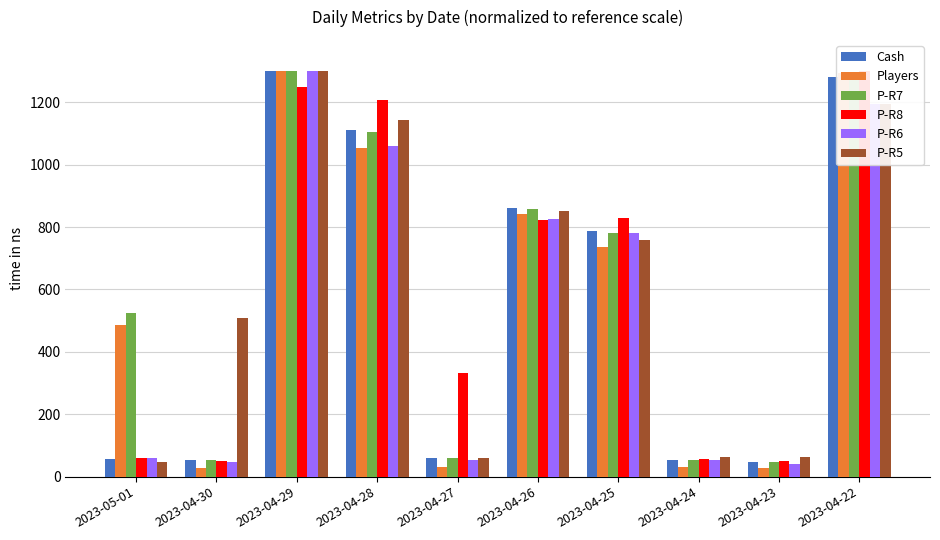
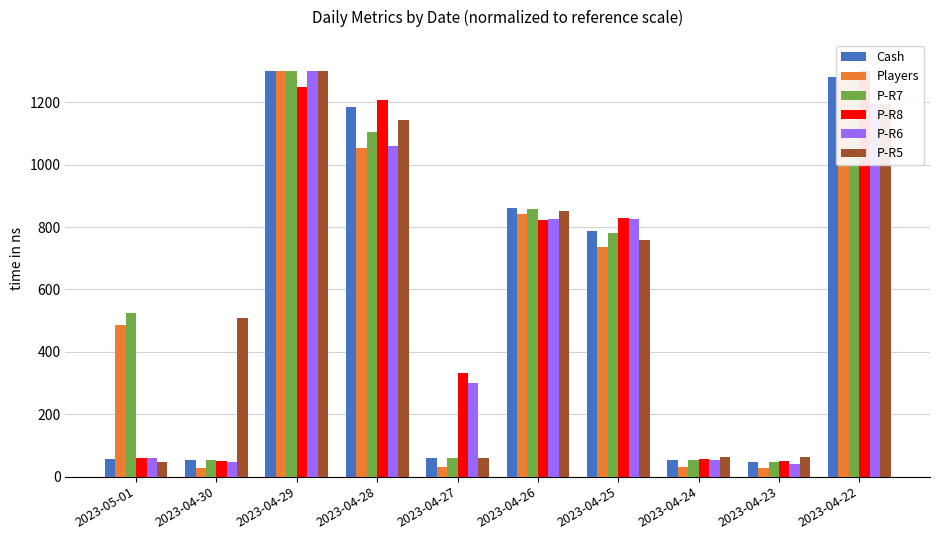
  {
    "Cash": {
      "2023-05-01": 60,
      "2023-04-30": 50,
      "2023-04-29": 1300,
-     "2023-04-28": 1110,
+     "2023-04-28": 1190,
      "2023-04-27": 60,
      "2023-04-26": 860,
      "2023-04-25": 790,
      "2023-04-24": 50,
      "2023-04-23": 50,
      "2023-04-22": 1280
    },
    "Players": {
      "2023-05-01": 490,
      "2023-04-30": 30,
      "2023-04-29": 1300,
      "2023-04-28": 1050,
      "2023-04-27": 30,
      "2023-04-26": 840,
      "2023-04-25": 740,
      "2023-04-24": 30,
      "2023-04-23": 30
    },
    "P-R7": {
      "2023-05-01": 530,
      "2023-04-30": 50,
      "2023-04-29": 1300,
      "2023-04-28": 1100,
      "2023-04-27": 60,
      "2023-04-26": 860,
      "2023-04-25": 780,
      "2023-04-24": 50,
      "2023-04-23": 50
    },
    "P-R8": {
      "2023-05-01": 60,
      "2023-04-30": 50,
      "2023-04-29": 1250,
      "2023-04-28": 1210,
      "2023-04-27": 330,
      "2023-04-26": 820,
      "2023-04-25": 830,
      "2023-04-24": 60,
      "2023-04-23": 50
    },
    "P-R6": {
      "2023-05-01": 60,
      "2023-04-30": 50,
      "2023-04-29": 1300,
      "2023-04-28": 1060,
-     "2023-04-27": 50,
+     "2023-04-27": 300,
      "2023-04-26": 830,
-     "2023-04-25": 780,
+     "2023-04-25": 830,
      "2023-04-24": 50,
      "2023-04-23": 40
    },
    "P-R5": {
      "2023-05-01": 50,
      "2023-04-30": 510,
      "2023-04-29": 1300,
      "2023-04-28": 1140,
      "2023-04-27": 60,
      "2023-04-26": 850,
      "2023-04-25": 760,
      "2023-04-24": 60,
      "2023-04-23": 60
    }
  }
